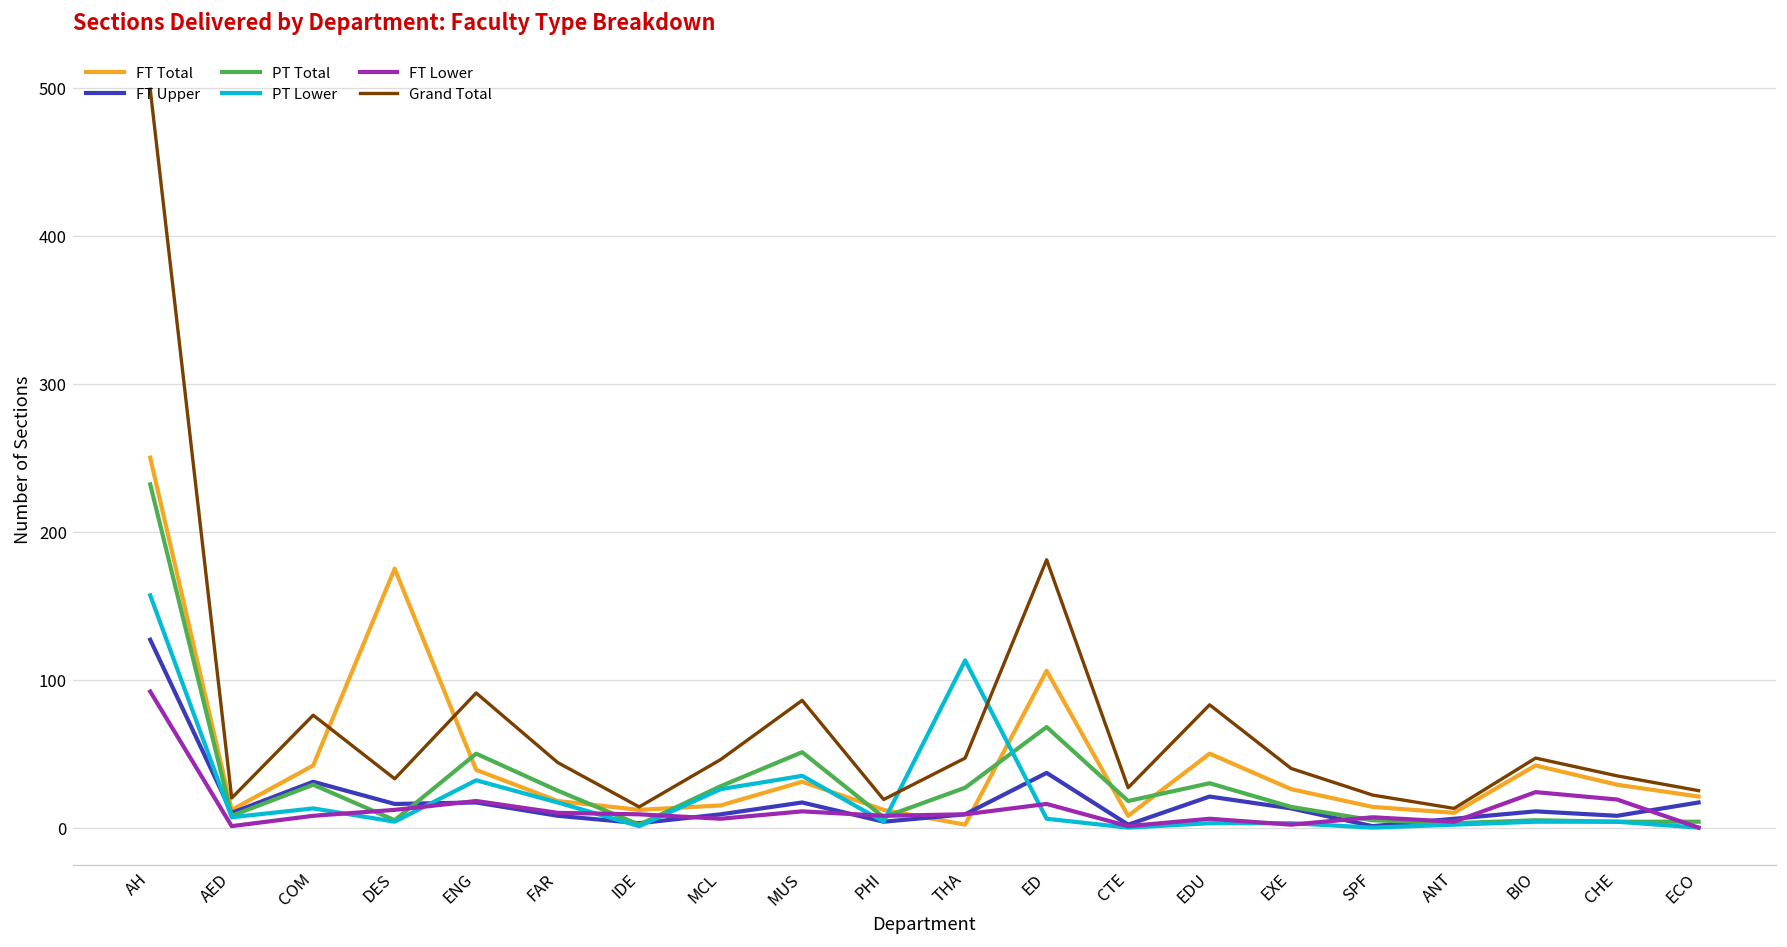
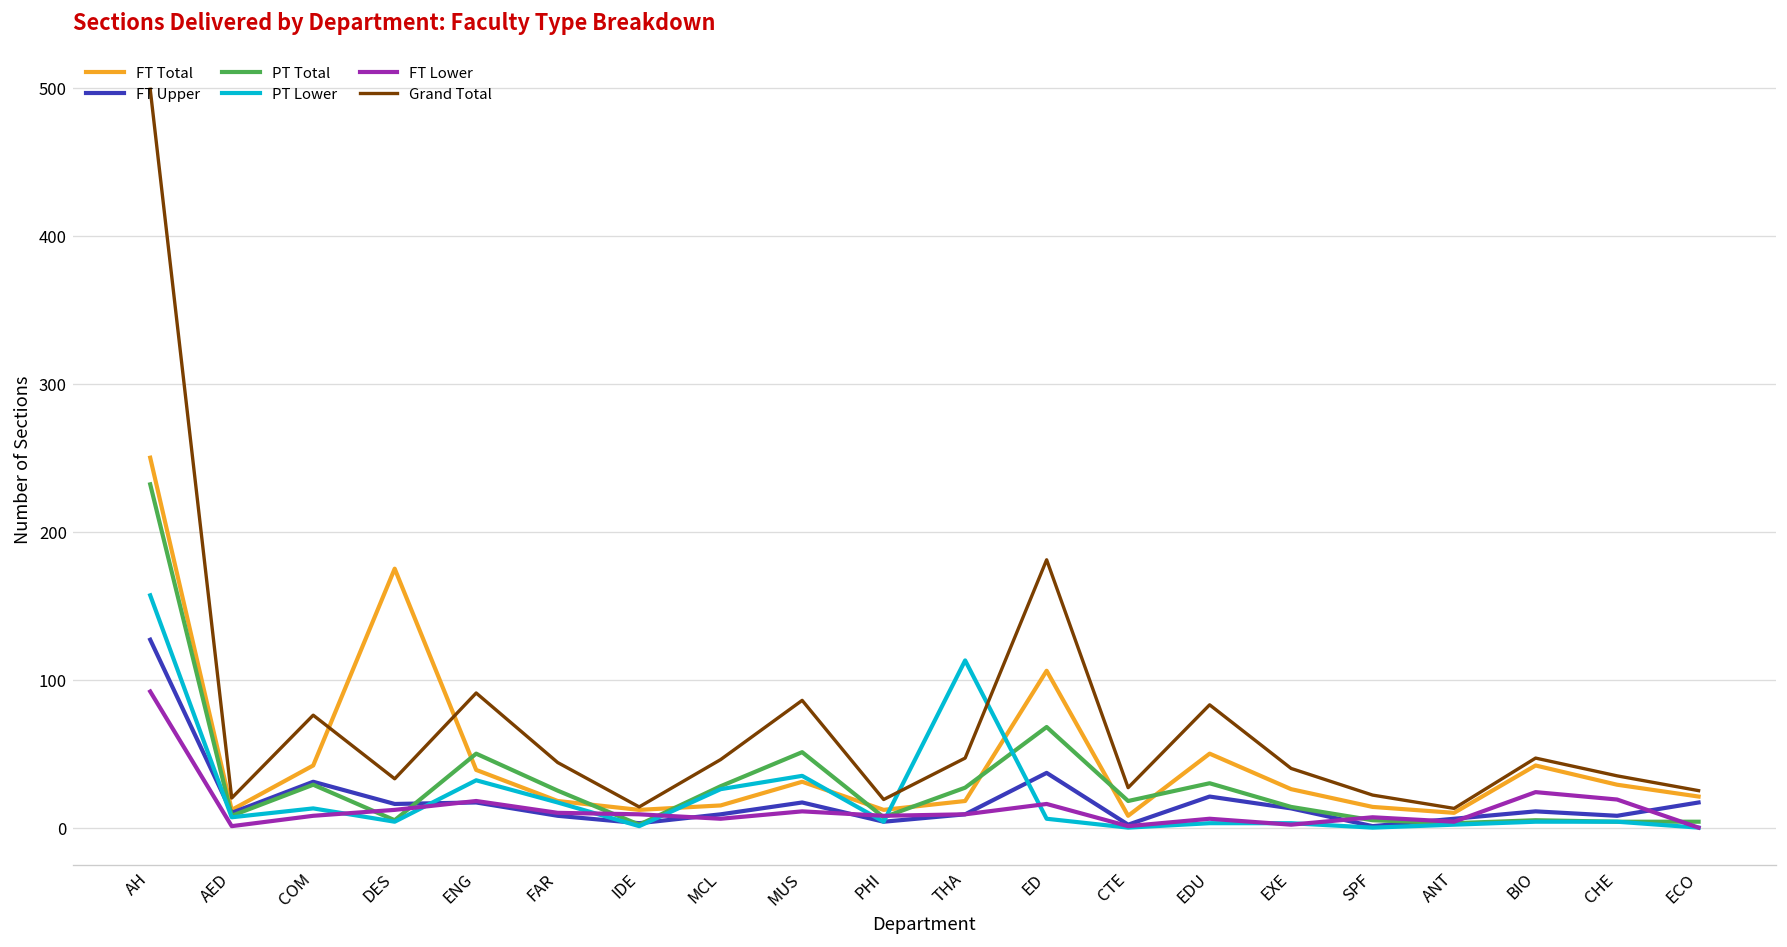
  {
    "FT Total": {
      "AH": 250,
      "COM": 42,
      "DES": 175,
      "ENG": 39,
      "MCL": 15,
      "MUS": 31,
      "PHI": 12,
-     "THA": 2,
+     "THA": 18,
      "ED": 106,
      "CTE": 8,
      "EDU": 50,
      "EXE": 26,
      "SPF": 14,
      "ANT": 10,
      "BIO": 42,
      "CHE": 29,
      "ECO": 21
    },
    "FT Upper": {
      "AH": 127,
      "DES": 16,
      "MCL": 9,
      "MUS": 17,
      "ED": 37,
      "EDU": 21,
      "BIO": 11,
      "CHE": 8,
      "ECO": 17
    },
    "PT Total": {
      "AH": 232,
      "ENG": 50,
      "FAR": 25,
      "MUS": 51,
      "THA": 27,
      "ED": 68,
      "CTE": 18,
      "EDU": 30,
      "ECO": 4
    },
    "PT Lower": {
      "AH": 157,
      "COM": 13,
      "ENG": 32,
      "MUS": 35,
      "THA": 113,
      "ED": 6,
      "EDU": 3
    },
    "FT Lower": {
      "AH": 92,
      "AED": 1,
      "COM": 8,
      "DES": 12,
      "IDE": 9,
      "MCL": 6,
      "MUS": 11,
      "ED": 16,
      "EDU": 6,
      "BIO": 24,
      "CHE": 19
    },
    "Grand Total": {
      "AH": 499,
      "AED": 20,
      "COM": 76,
      "DES": 33,
      "ENG": 91,
      "FAR": 44,
      "MCL": 46,
      "MUS": 86,
      "PHI": 19,
      "THA": 47,
      "ED": 181,
      "CTE": 27,
      "EDU": 83,
      "EXE": 40,
      "SPF": 22,
      "ANT": 13,
      "BIO": 47,
      "CHE": 35,
      "ECO": 25
    }
  }
